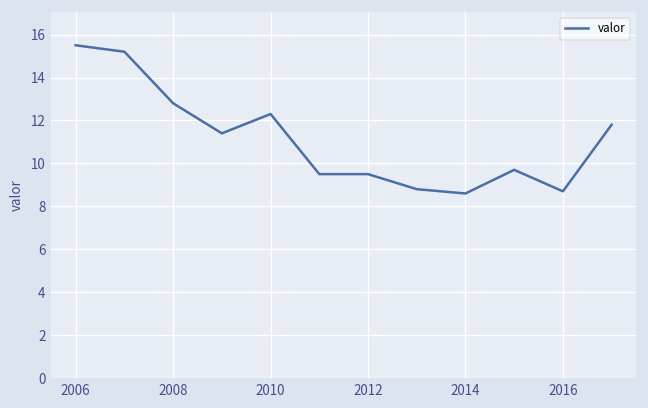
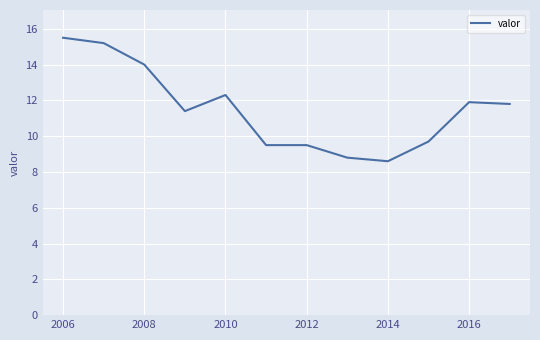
  {
    "2006": 15.5,
-   "2008": 12.8,
+   "2008": 14.0,
    "2010": 12.3,
    "2012": 9.5,
    "2014": 8.6,
-   "2016": 8.7
+   "2016": 11.9
  }
